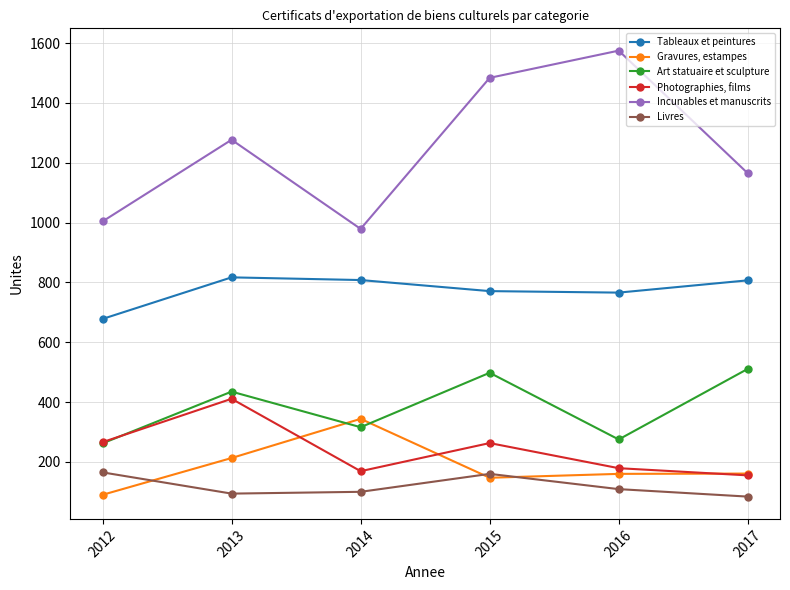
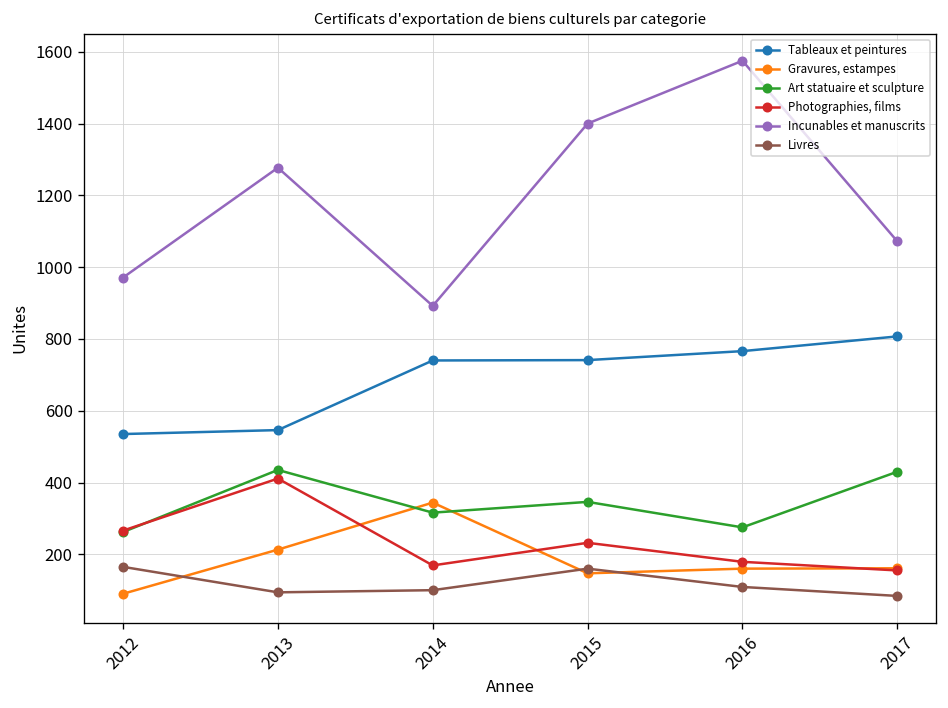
  {
    "Tableaux et peintures": {
-     "2012": 680,
-     "2013": 820,
-     "2014": 810,
-     "2015": 770,
+     "2012": 540,
+     "2013": 550,
+     "2014": 740,
+     "2015": 740,
      "2016": 770,
      "2017": 810
    },
    "Gravures, estampes": {
      "2012": 90,
      "2013": 210,
      "2014": 340,
      "2015": 150,
      "2016": 160
    },
    "Art statuaire et sculpture": {
      "2013": 440,
      "2014": 320,
-     "2015": 500,
+     "2015": 350,
      "2016": 280,
-     "2017": 510
+     "2017": 430
    },
    "Photographies, films": {
      "2013": 410,
      "2014": 170,
-     "2015": 260,
+     "2015": 230,
      "2016": 180
    },
    "Incunables et manuscrits": {
-     "2012": 1000,
+     "2012": 970,
      "2013": 1280,
-     "2014": 980,
-     "2015": 1480,
+     "2014": 890,
+     "2015": 1400,
      "2016": 1580,
-     "2017": 1170
+     "2017": 1070
    },
    "Livres": {
      "2012": 170,
      "2013": 90,
      "2014": 100,
      "2015": 160,
      "2016": 110,
      "2017": 80
    }
  }
